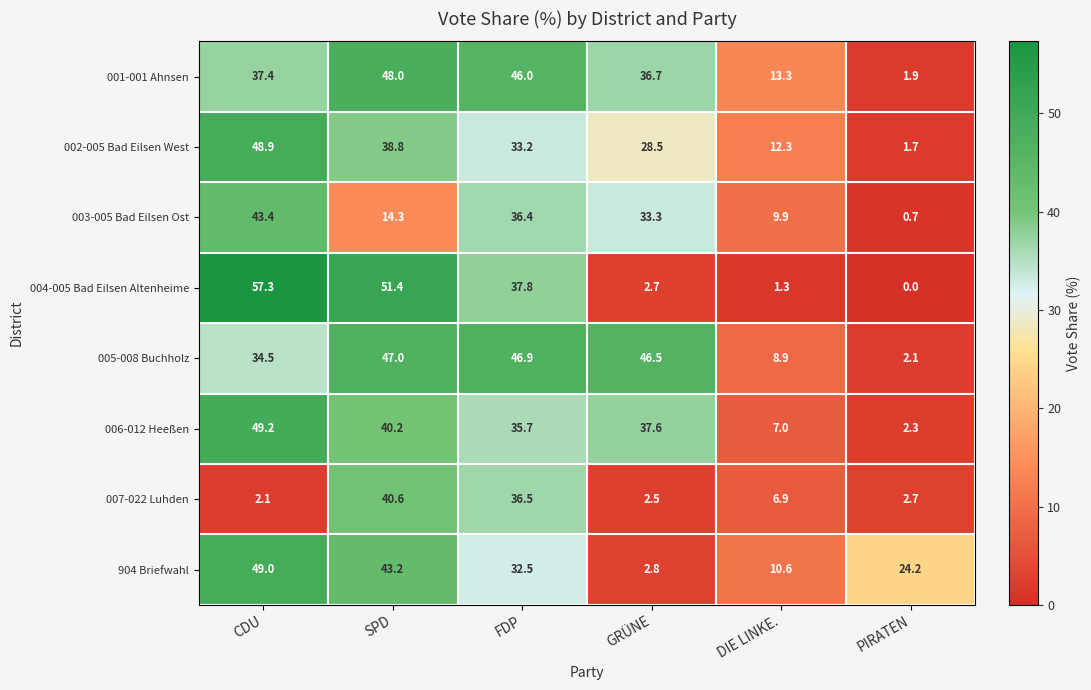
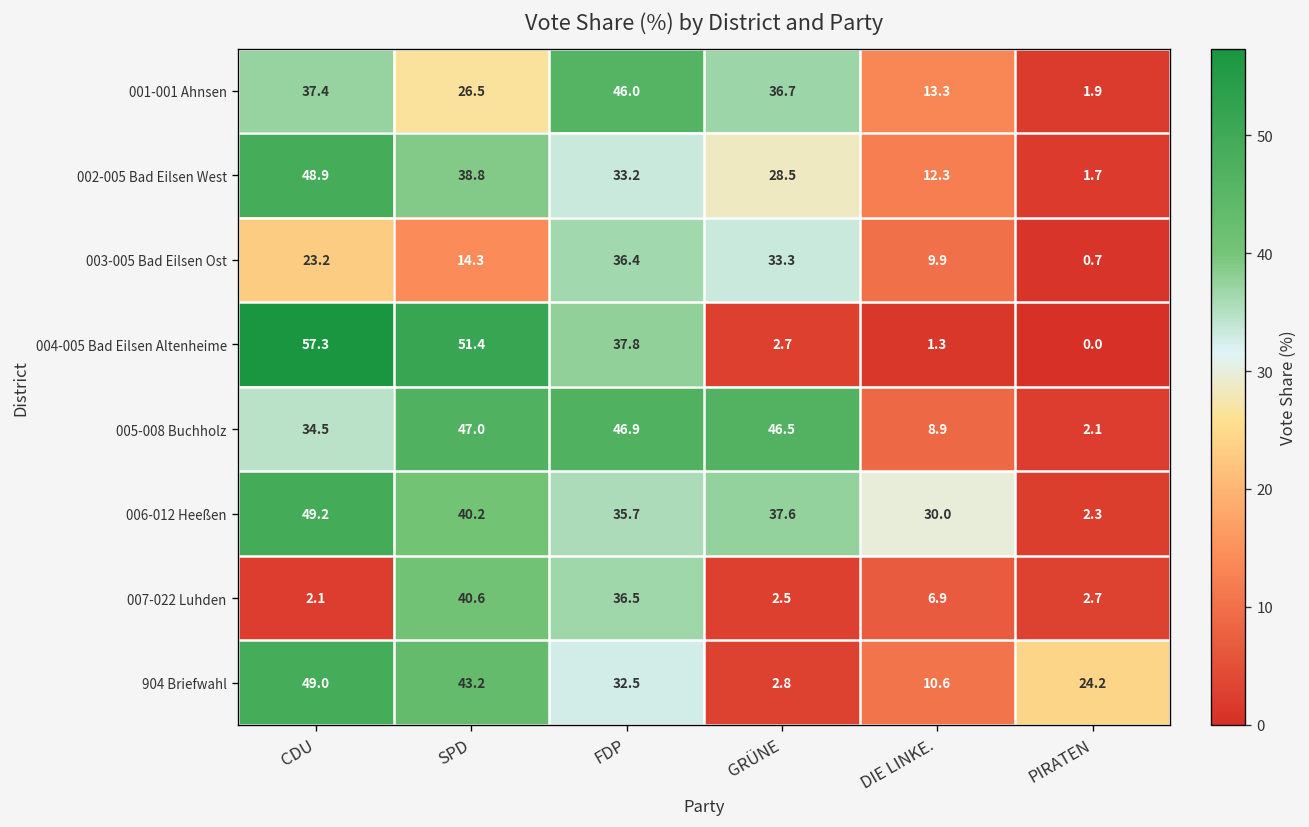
  {
    "001-001 Ahnsen": {
      "CDU": 37.4,
-     "SPD": 48.0,
+     "SPD": 26.5,
      "FDP": 46.0,
      "GRÜNE": 36.7,
      "DIE LINKE.": 13.3,
      "PIRATEN": 1.9
    },
    "002-005 Bad Eilsen West": {
      "CDU": 48.9,
      "SPD": 38.8,
      "FDP": 33.2,
      "GRÜNE": 28.5,
      "DIE LINKE.": 12.3,
      "PIRATEN": 1.7
    },
    "003-005 Bad Eilsen Ost": {
-     "CDU": 43.4,
+     "CDU": 23.2,
      "SPD": 14.3,
      "FDP": 36.4,
      "GRÜNE": 33.3,
      "DIE LINKE.": 9.9,
      "PIRATEN": 0.7
    },
    "004-005 Bad Eilsen Altenheime": {
      "CDU": 57.3,
      "SPD": 51.4,
      "FDP": 37.8,
      "GRÜNE": 2.7,
      "DIE LINKE.": 1.3,
      "PIRATEN": 0.0
    },
    "005-008 Buchholz": {
      "CDU": 34.5,
      "SPD": 47.0,
      "FDP": 46.9,
      "GRÜNE": 46.5,
      "DIE LINKE.": 8.9,
      "PIRATEN": 2.1
    },
    "006-012 Heeßen": {
      "CDU": 49.2,
      "SPD": 40.2,
      "FDP": 35.7,
      "GRÜNE": 37.6,
-     "DIE LINKE.": 7.0,
+     "DIE LINKE.": 30.0,
      "PIRATEN": 2.3
    },
    "007-022 Luhden": {
      "CDU": 2.1,
      "SPD": 40.6,
      "FDP": 36.5,
      "GRÜNE": 2.5,
      "DIE LINKE.": 6.9,
      "PIRATEN": 2.7
    },
    "904 Briefwahl": {
      "CDU": 49.0,
      "SPD": 43.2,
      "FDP": 32.5,
      "GRÜNE": 2.8,
      "DIE LINKE.": 10.6,
      "PIRATEN": 24.2
    }
  }
